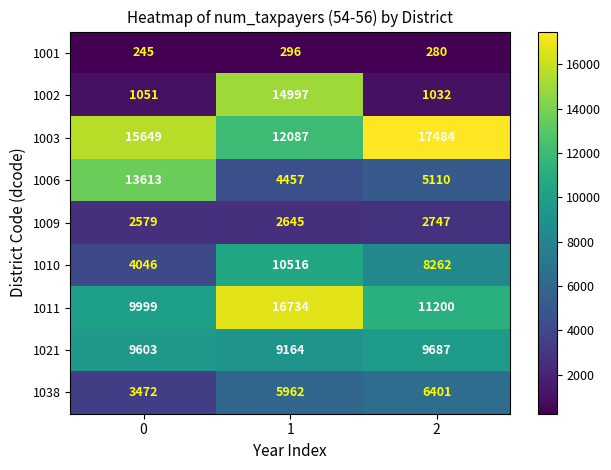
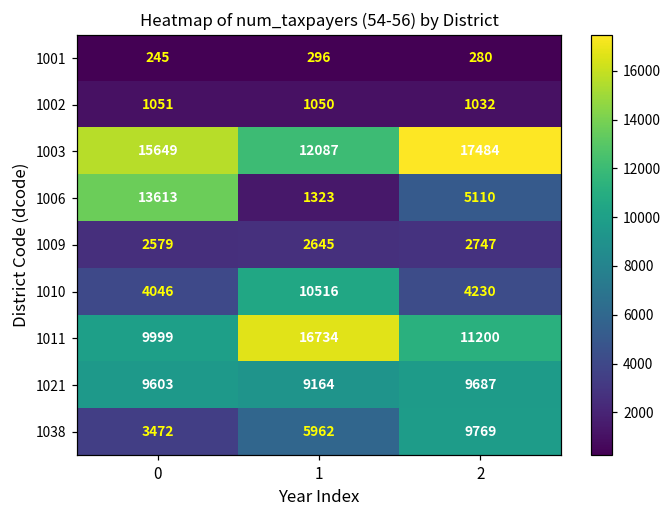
  {
    "1001": {
      "0": 245,
      "1": 296,
      "2": 280
    },
    "1002": {
      "0": 1051,
-     "1": 14997,
+     "1": 1050,
      "2": 1032
    },
    "1003": {
      "0": 15649,
      "1": 12087,
      "2": 17484
    },
    "1006": {
      "0": 13613,
-     "1": 4457,
+     "1": 1323,
      "2": 5110
    },
    "1009": {
      "0": 2579,
      "1": 2645,
      "2": 2747
    },
    "1010": {
      "0": 4046,
      "1": 10516,
-     "2": 8262
+     "2": 4230
    },
    "1011": {
      "0": 9999,
      "1": 16734,
      "2": 11200
    },
    "1021": {
      "0": 9603,
      "1": 9164,
      "2": 9687
    },
    "1038": {
      "0": 3472,
      "1": 5962,
-     "2": 6401
+     "2": 9769
    }
  }
